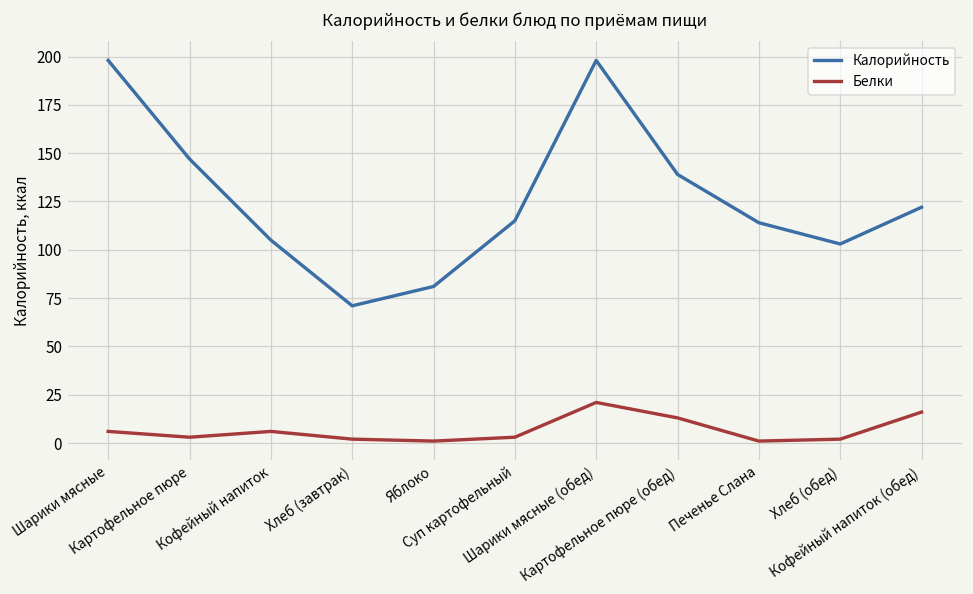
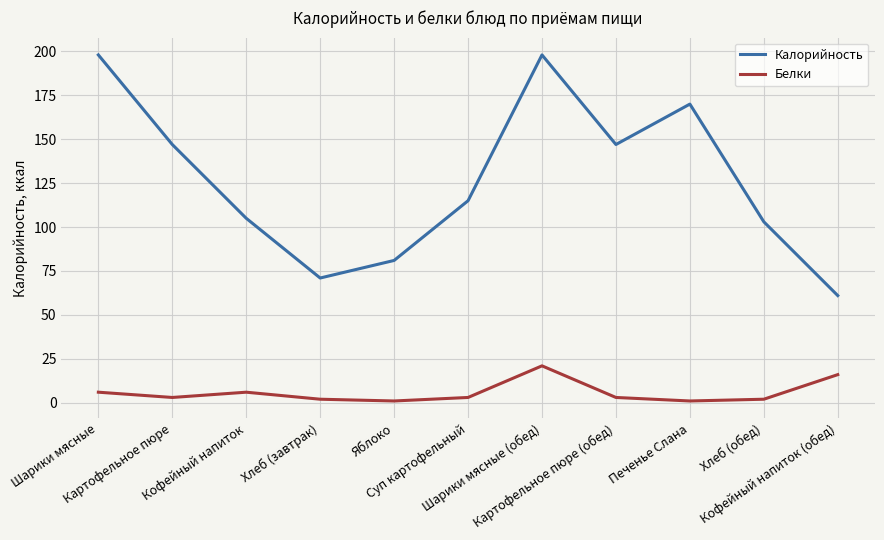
  {
    "Калорийность": {
      "Шарики мясные": 198,
      "Картофельное пюре": 147,
      "Кофейный напиток": 105,
      "Хлеб (завтрак)": 71,
      "Яблоко": 81,
      "Суп картофельный": 115,
      "Шарики мясные (обед)": 198,
-     "Картофельное пюре (обед)": 139,
-     "Печенье Слана": 114,
+     "Картофельное пюре (обед)": 147,
+     "Печенье Слана": 170,
      "Хлеб (обед)": 103,
-     "Кофейный напиток (обед)": 122
+     "Кофейный напиток (обед)": 61
    },
    "Белки": {
      "Шарики мясные": 6,
      "Картофельное пюре": 3,
      "Кофейный напиток": 6,
      "Хлеб (завтрак)": 2,
      "Яблоко": 1,
      "Суп картофельный": 3,
      "Шарики мясные (обед)": 21,
-     "Картофельное пюре (обед)": 13,
+     "Картофельное пюре (обед)": 3,
      "Печенье Слана": 1,
      "Хлеб (обед)": 2,
      "Кофейный напиток (обед)": 16
    }
  }
